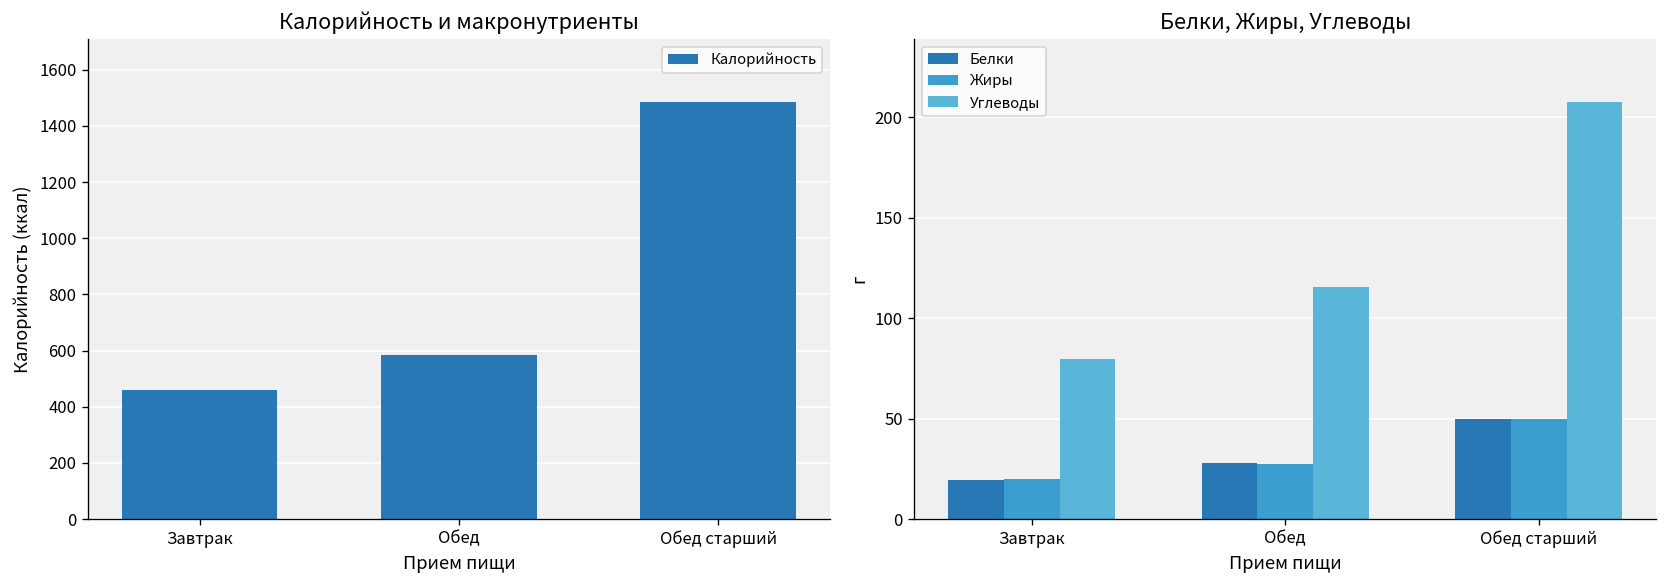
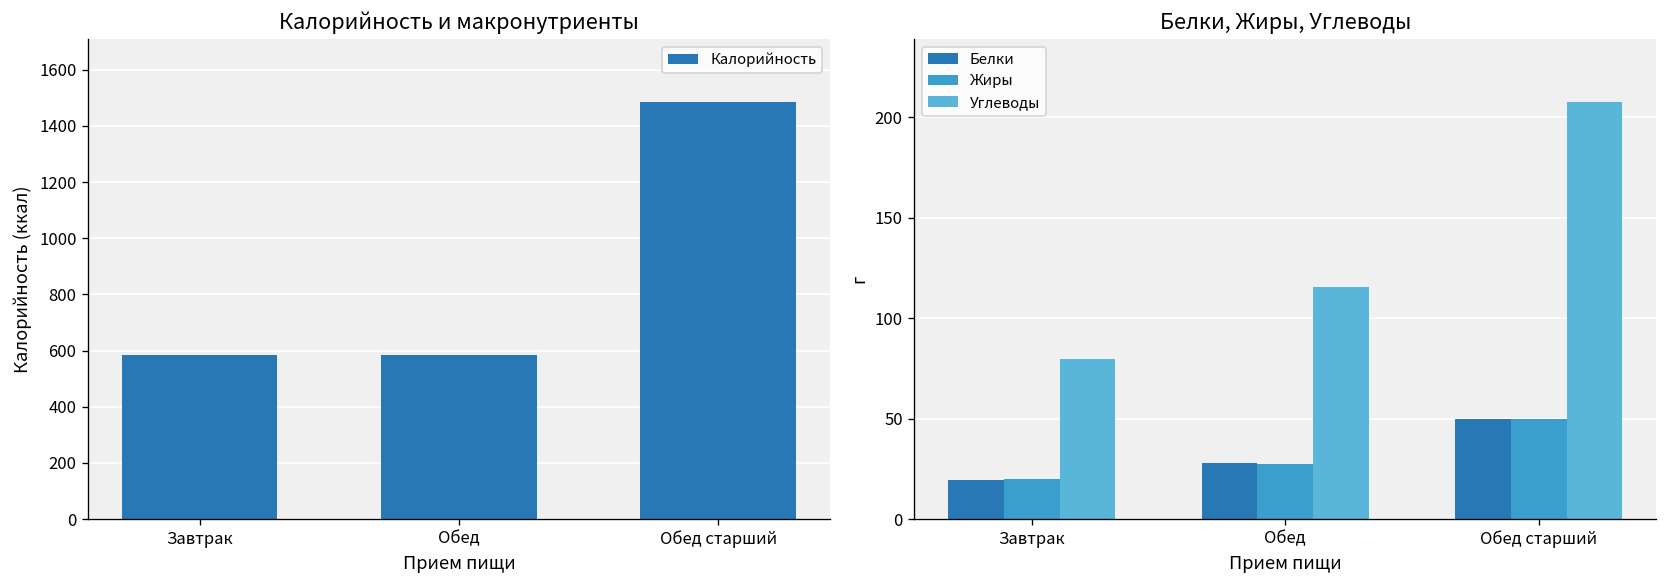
  {
    "Калорийность и макронутриенты": {
-     "Завтрак": 460,
+     "Завтрак": 580,
      "Обед": 590,
      "Обед старший": 1490
    }
  }
